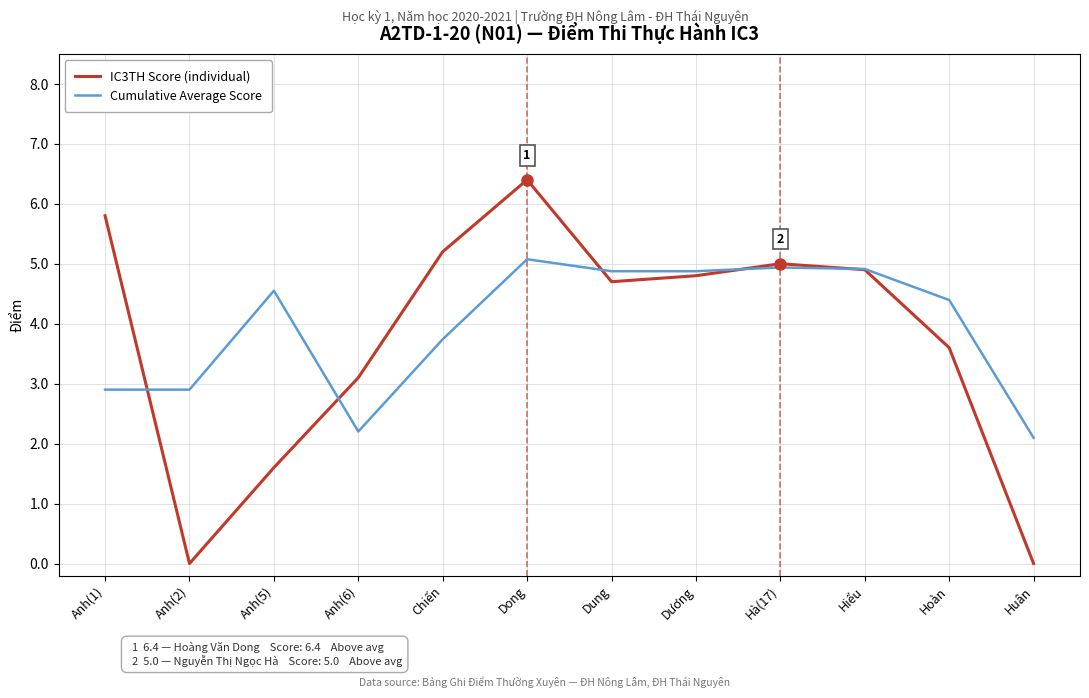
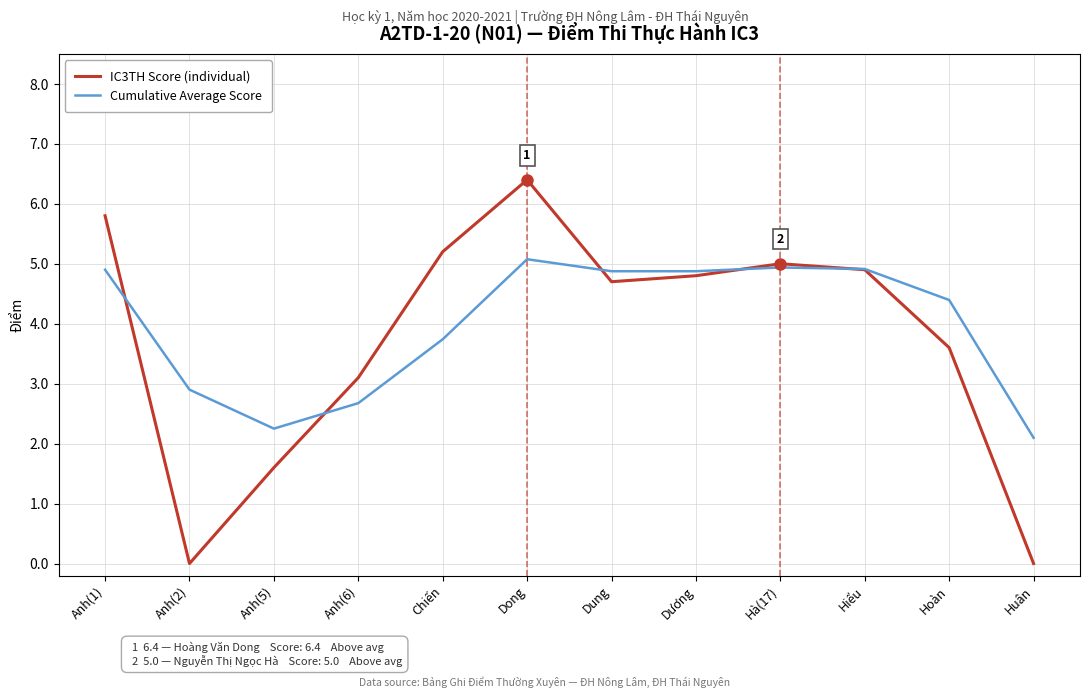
  {
    "Cumulative Average Score": {
-     "Anh(1)": 2.9,
+     "Anh(1)": 4.9,
      "Anh(2)": 2.9,
-     "Anh(5)": 4.6,
-     "Anh(6)": 2.2,
+     "Anh(5)": 2.3,
+     "Anh(6)": 2.7,
      "Chiến": 3.7,
      "Dong": 5.1,
      "Dung": 4.9,
      "Dương": 4.9,
      "Hà(17)": 4.9,
      "Hoàn": 4.4,
      "Huân": 2.1
    }
  }
